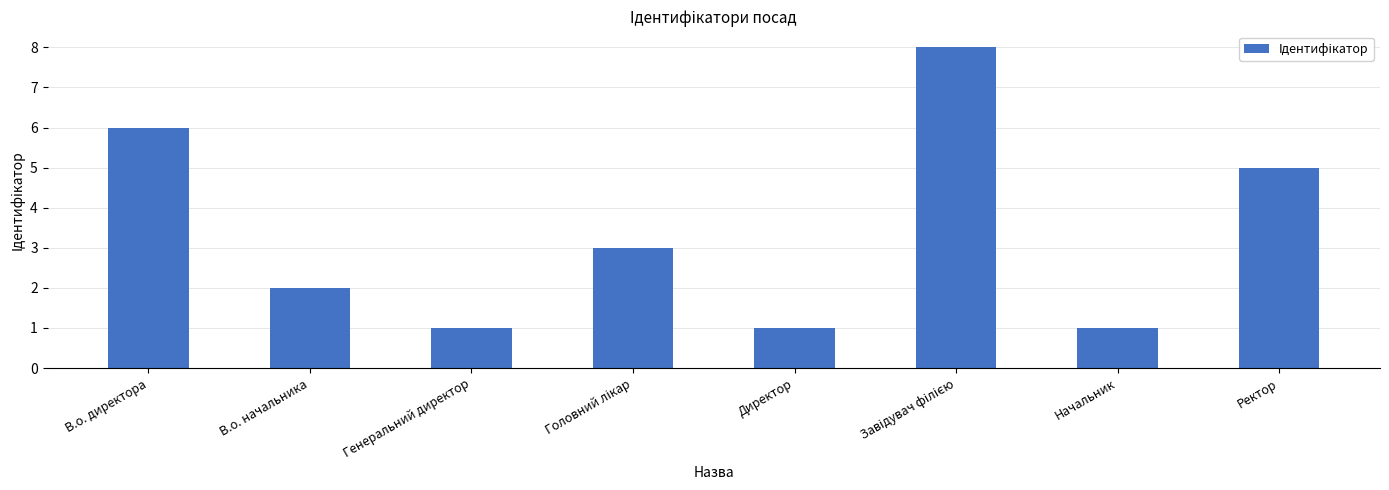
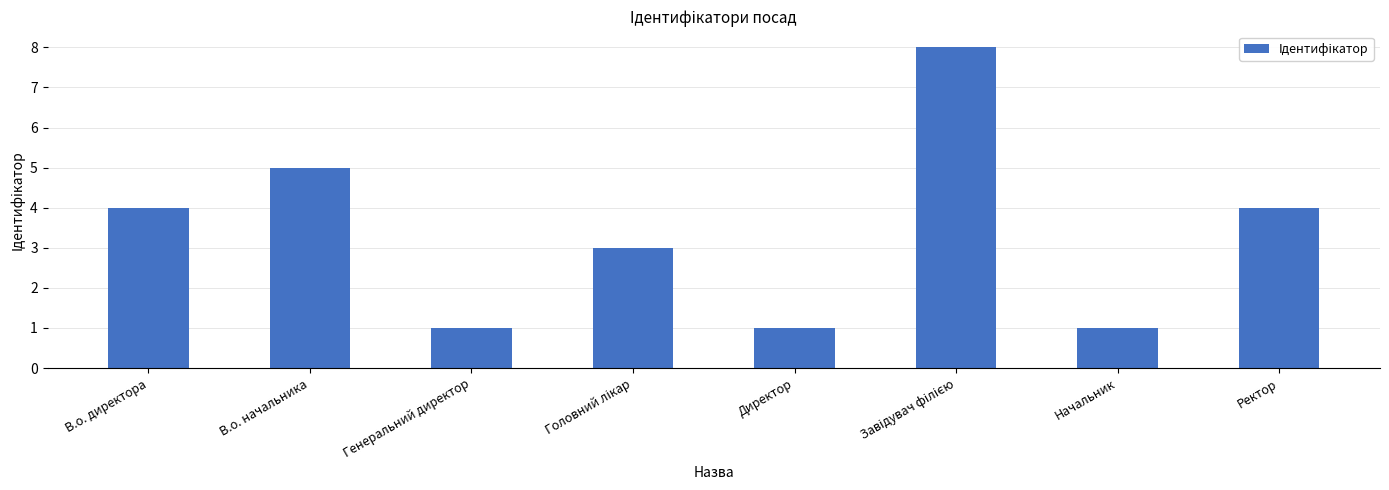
  {
-   "В.о. директора": 6,
-   "В.о. начальника": 2,
+   "В.о. директора": 4,
+   "В.о. начальника": 5,
    "Генеральний директор": 1,
    "Головний лікар": 3,
    "Директор": 1,
    "Завідувач філією": 8,
    "Начальник": 1,
-   "Ректор": 5
+   "Ректор": 4
  }
